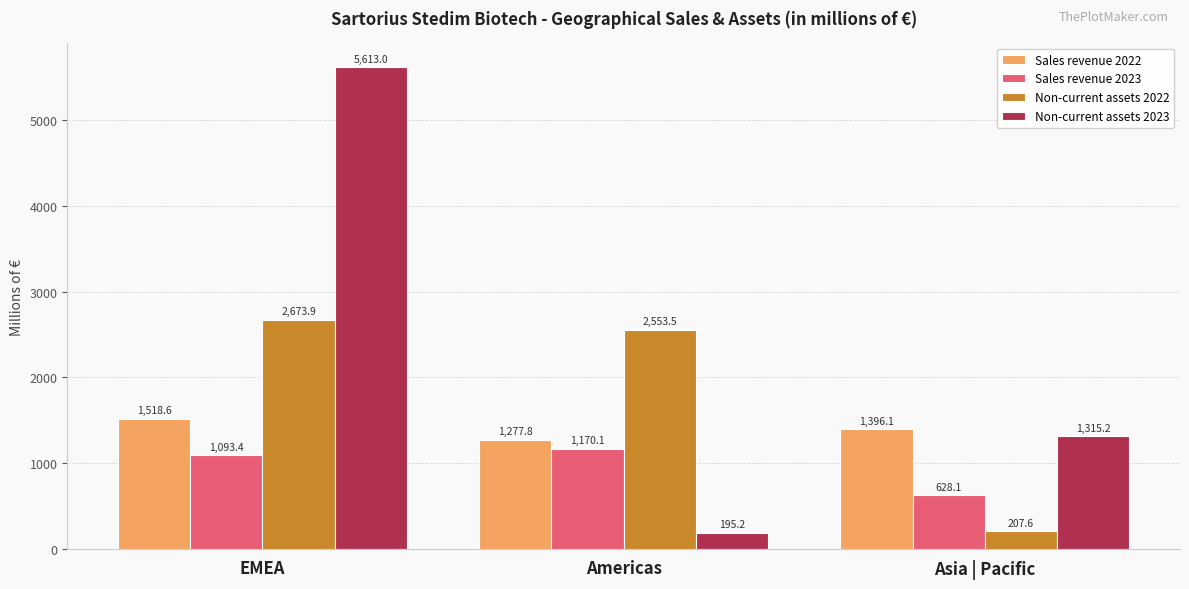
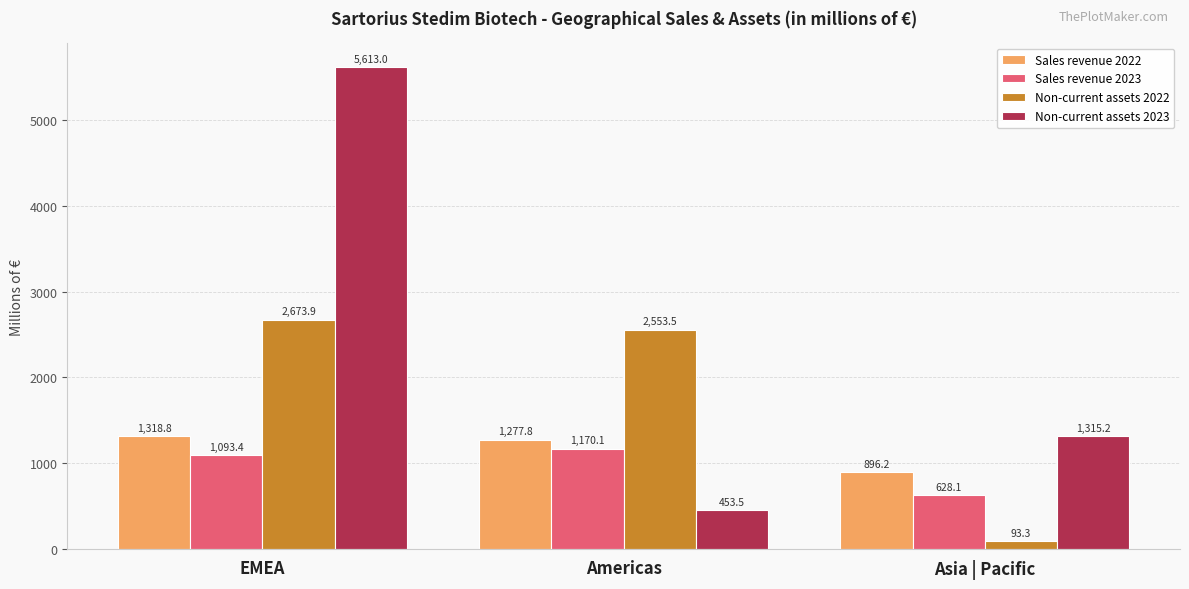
  {
    "Sales revenue 2022": {
-     "EMEA": "1,518.6",
+     "EMEA": "1,318.8",
      "Americas": "1,277.8",
-     "Asia | Pacific": "1,396.1"
+     "Asia | Pacific": "896.2"
    },
    "Sales revenue 2023": {
      "EMEA": "1,093.4",
      "Americas": "1,170.1",
      "Asia | Pacific": "628.1"
    },
    "Non-current assets 2022": {
      "EMEA": "2,673.9",
      "Americas": "2,553.5",
-     "Asia | Pacific": "207.6"
+     "Asia | Pacific": "93.3"
    },
    "Non-current assets 2023": {
      "EMEA": "5,613.0",
-     "Americas": "195.2",
+     "Americas": "453.5",
      "Asia | Pacific": "1,315.2"
    }
  }
